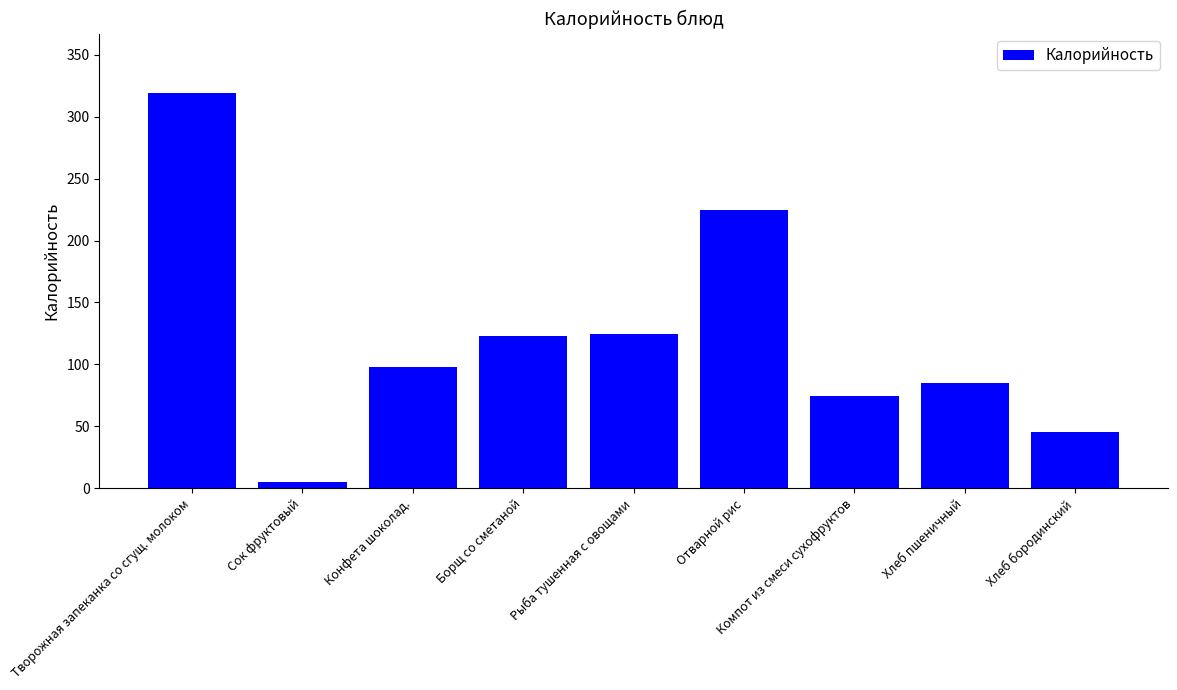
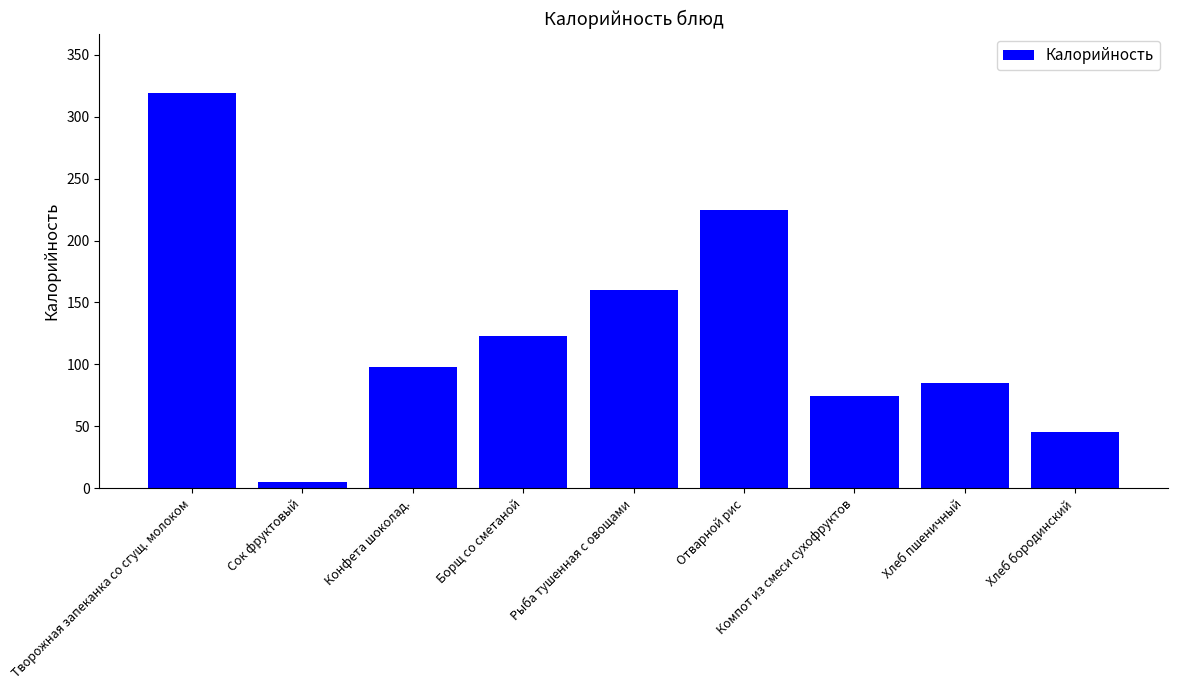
  {
    "Творожная запеканка со сгущ. молоком": 319,
    "Сок фруктовый": 5,
    "Конфета шоколад.": 98,
    "Борщ со сметаной": 123,
-   "Рыба тушенная с овощами": 125,
+   "Рыба тушенная с овощами": 160,
    "Отварной рис": 225,
    "Компот из смеси сухофруктов": 74,
    "Хлеб пшеничный": 85,
    "Хлеб бородинский": 45
  }
